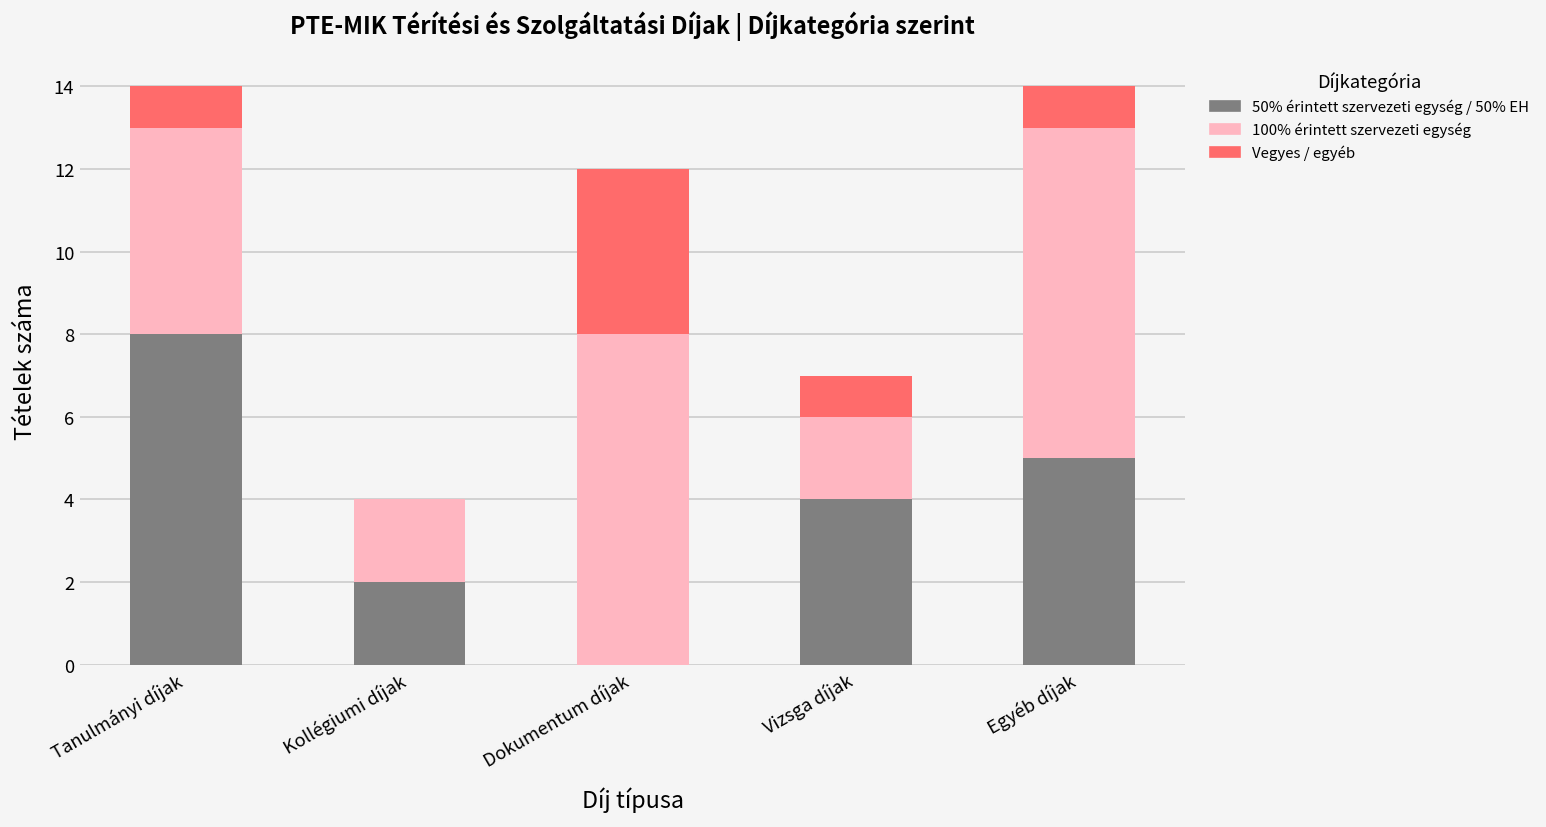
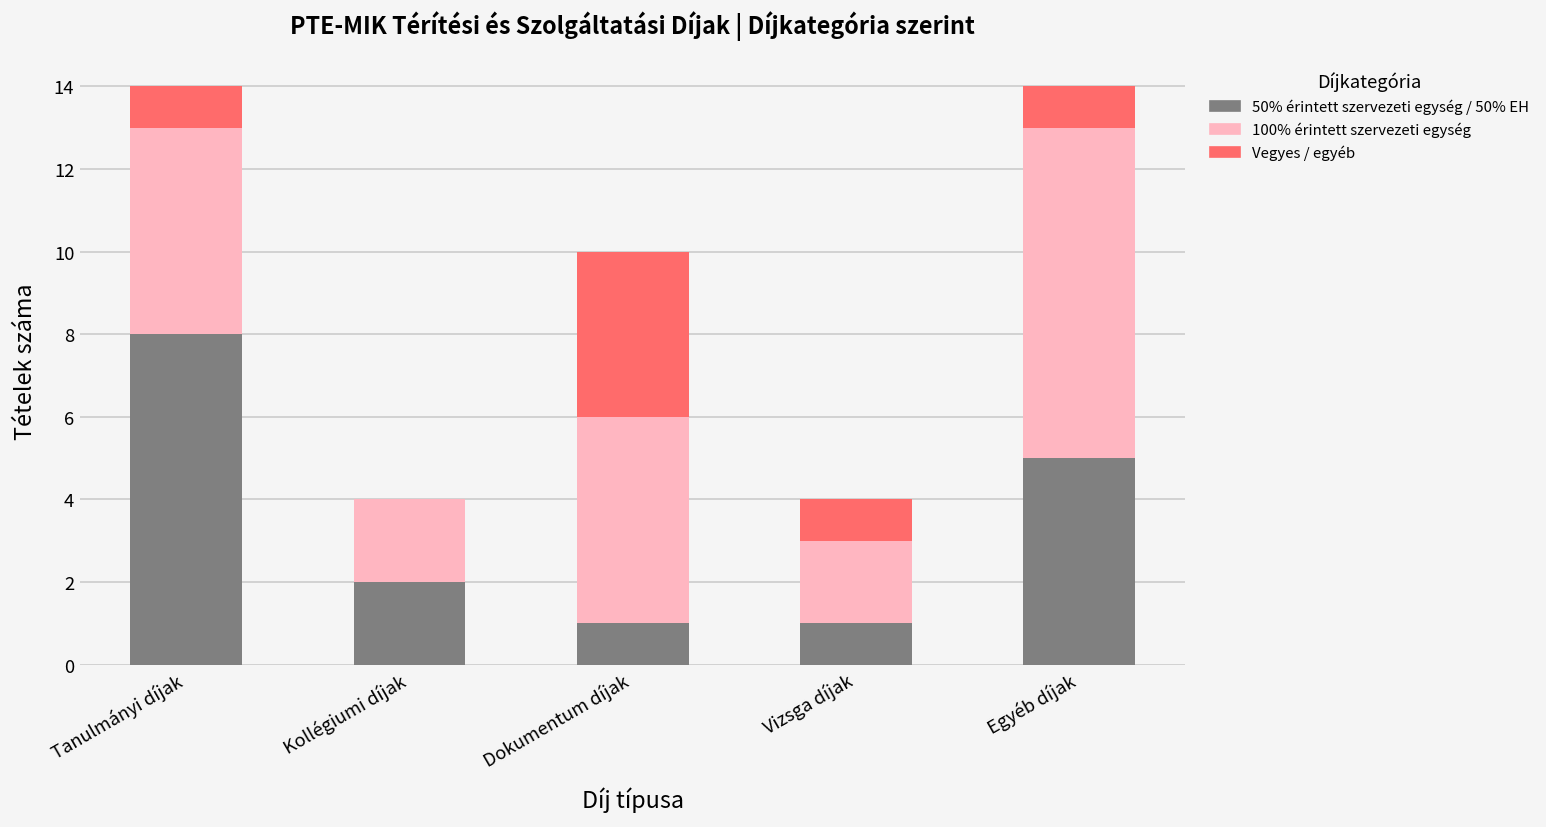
  {
    "50% érintett szervezeti egység / 50% EH": {
      "Tanulmányi díjak": 8,
      "Kollégiumi díjak": 2,
-     "Dokumentum díjak": 0,
-     "Vizsga díjak": 4,
+     "Dokumentum díjak": 1,
+     "Vizsga díjak": 1,
      "Egyéb díjak": 5
    },
    "100% érintett szervezeti egység": {
      "Tanulmányi díjak": 5,
      "Kollégiumi díjak": 2,
-     "Dokumentum díjak": 8,
+     "Dokumentum díjak": 5,
      "Vizsga díjak": 2,
      "Egyéb díjak": 8
    },
    "Vegyes / egyéb": {
      "Tanulmányi díjak": 1,
      "Kollégiumi díjak": 0,
      "Dokumentum díjak": 4,
      "Vizsga díjak": 1,
      "Egyéb díjak": 1
    }
  }
